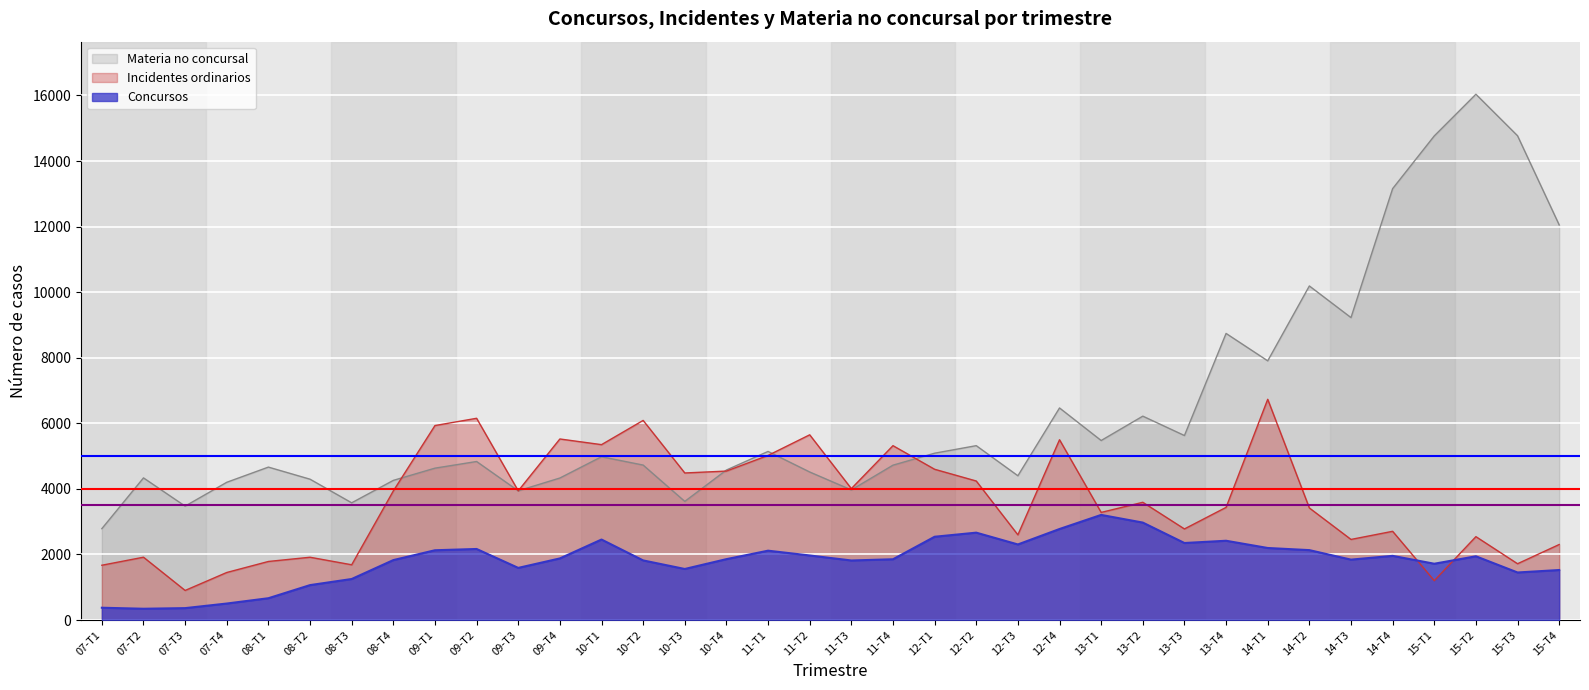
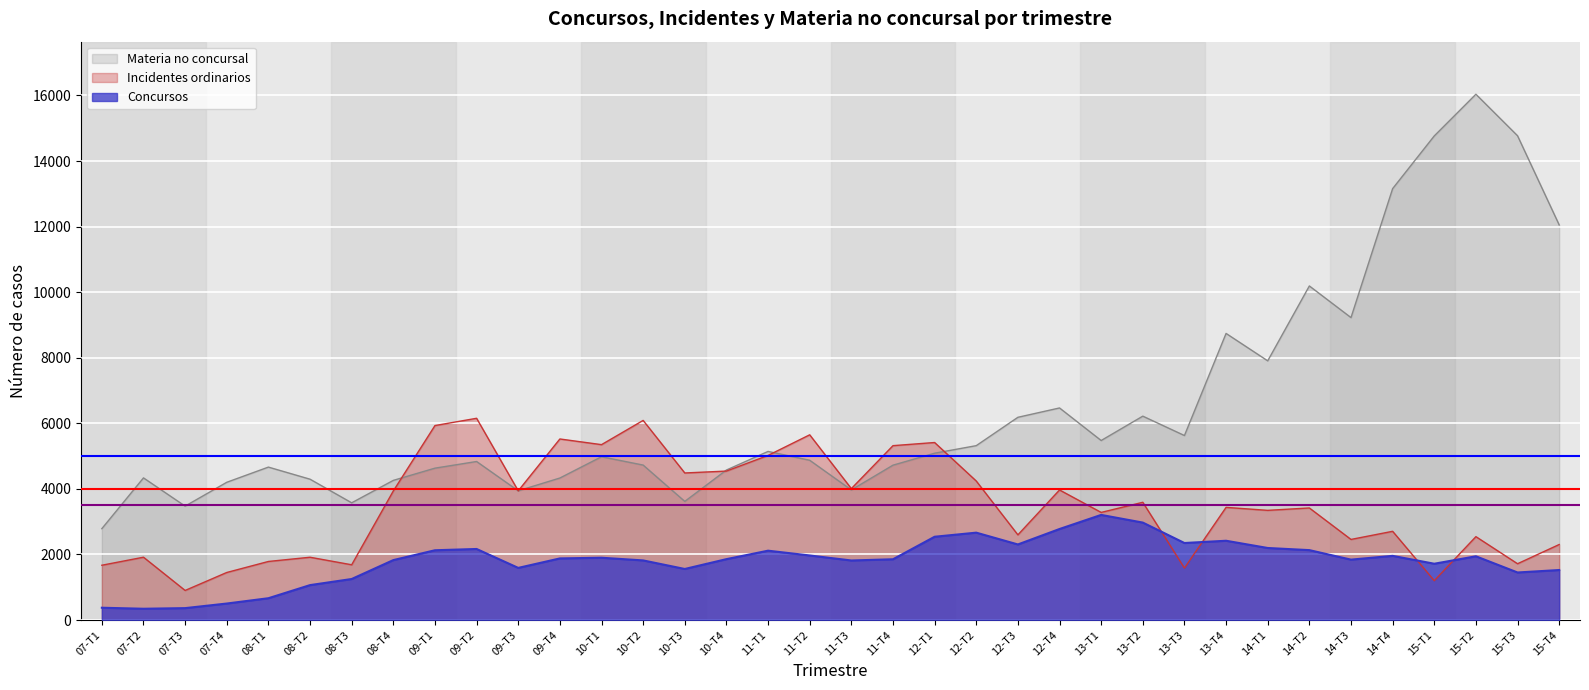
  {
    "Materia no concursal": {
      "07-T1": 2800,
      "07-T2": 4300,
      "07-T3": 3500,
      "07-T4": 4200,
      "08-T1": 4700,
      "08-T2": 4300,
      "08-T3": 3600,
      "08-T4": 4300,
      "09-T1": 4600,
      "09-T2": 4800,
      "09-T4": 4300,
      "10-T1": 5000,
      "10-T2": 4700,
      "10-T3": 3600,
      "11-T1": 5100,
-     "11-T2": 4500,
+     "11-T2": 4900,
      "11-T4": 4700,
      "12-T1": 5100,
      "12-T2": 5300,
-     "12-T3": 4400,
+     "12-T3": 6200,
      "12-T4": 6500,
      "13-T1": 5500,
      "13-T2": 6200,
      "13-T3": 5600,
      "13-T4": 8700,
      "14-T1": 7900,
      "14-T2": 10200,
      "14-T3": 9200,
      "14-T4": 13200,
      "15-T1": 14800,
      "15-T2": 16000,
      "15-T3": 14800,
      "15-T4": 12100
    },
    "Incidentes ordinarios": {
      "07-T1": 1700,
      "07-T2": 1900,
      "07-T3": 900,
      "07-T4": 1500,
      "08-T1": 1800,
      "08-T2": 1900,
      "08-T3": 1700,
      "08-T4": 3900,
      "09-T1": 5900,
      "09-T2": 6200,
      "09-T4": 5500,
      "10-T1": 5400,
      "10-T2": 6100,
      "10-T3": 4500,
      "11-T1": 5000,
      "11-T2": 5700,
      "11-T4": 5300,
-     "12-T1": 4600,
+     "12-T1": 5400,
      "12-T2": 4200,
      "12-T3": 2600,
-     "12-T4": 5500,
+     "12-T4": 4000,
      "13-T2": 3600,
-     "13-T3": 2800,
+     "13-T3": 1600,
      "13-T4": 3400,
-     "14-T1": 6700,
+     "14-T1": 3300,
      "14-T2": 3400,
      "14-T3": 2500,
      "14-T4": 2700,
      "15-T1": 1200,
      "15-T2": 2500,
      "15-T3": 1700,
      "15-T4": 2300
    },
    "Concursos": {
      "07-T1": 400,
      "07-T2": 300,
      "07-T3": 400,
      "07-T4": 500,
      "08-T1": 700,
      "08-T2": 1100,
      "08-T3": 1300,
      "08-T4": 1800,
      "09-T1": 2100,
      "09-T2": 2200,
      "09-T3": 1600,
      "09-T4": 1900,
-     "10-T1": 2500,
+     "10-T1": 1900,
      "10-T2": 1800,
      "10-T3": 1600,
      "10-T4": 1900,
      "11-T1": 2100,
      "11-T2": 2000,
      "11-T3": 1800,
      "11-T4": 1900,
      "12-T1": 2500,
      "12-T2": 2700,
      "12-T3": 2300,
      "12-T4": 2800,
      "13-T2": 3000,
      "13-T3": 2400,
      "13-T4": 2400,
      "14-T1": 2200,
      "14-T2": 2100,
      "14-T3": 1800,
      "14-T4": 2000,
      "15-T1": 1700,
      "15-T2": 1900,
      "15-T3": 1500,
      "15-T4": 1500
    }
  }
